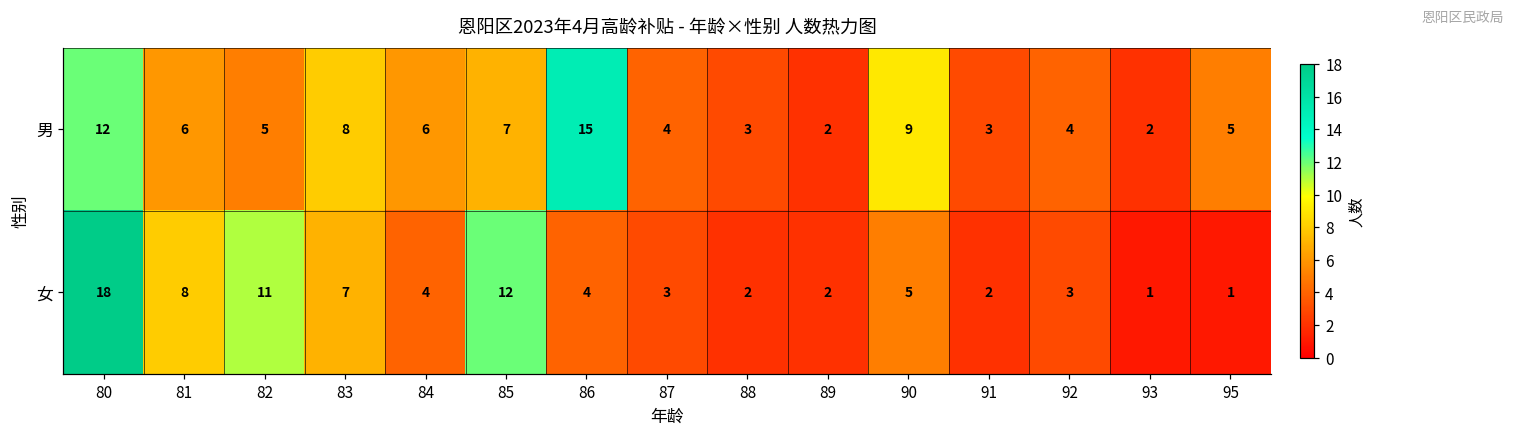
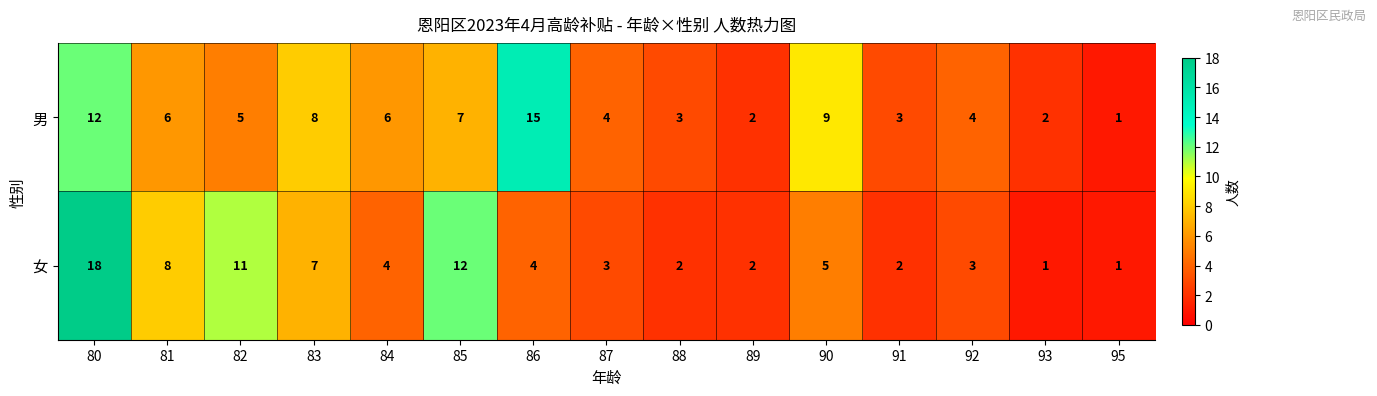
  {
    "男": {
      "80": 12,
      "81": 6,
      "82": 5,
      "83": 8,
      "84": 6,
      "85": 7,
      "86": 15,
      "87": 4,
      "88": 3,
      "89": 2,
      "90": 9,
      "91": 3,
      "92": 4,
      "93": 2,
-     "95": 5
+     "95": 1
    },
    "女": {
      "80": 18,
      "81": 8,
      "82": 11,
      "83": 7,
      "84": 4,
      "85": 12,
      "86": 4,
      "87": 3,
      "88": 2,
      "89": 2,
      "90": 5,
      "91": 2,
      "92": 3,
      "93": 1,
      "95": 1
    }
  }
